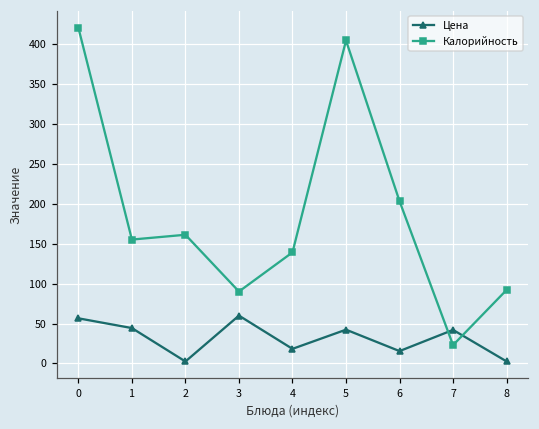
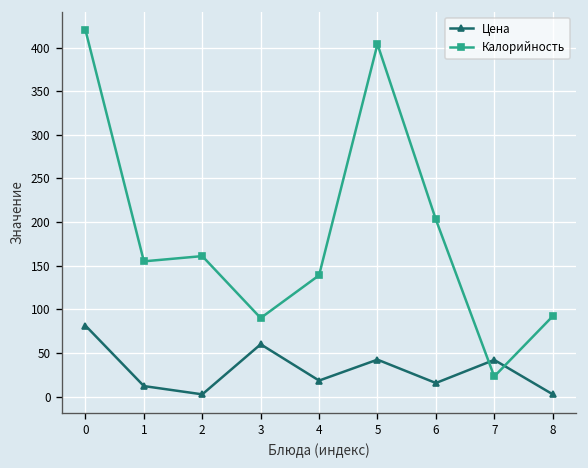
  {
    "Цена": {
-     "0": 60,
-     "1": 40,
+     "0": 80,
+     "1": 10,
      "2": 0,
      "3": 60,
      "4": 20,
      "5": 40,
      "6": 20,
      "7": 40,
      "8": 0
    },
    "Калорийность": {
      "0": 420,
      "1": 160,
      "2": 160,
      "3": 90,
      "4": 140,
      "5": 400,
      "6": 200,
      "7": 20,
      "8": 90
    }
  }
